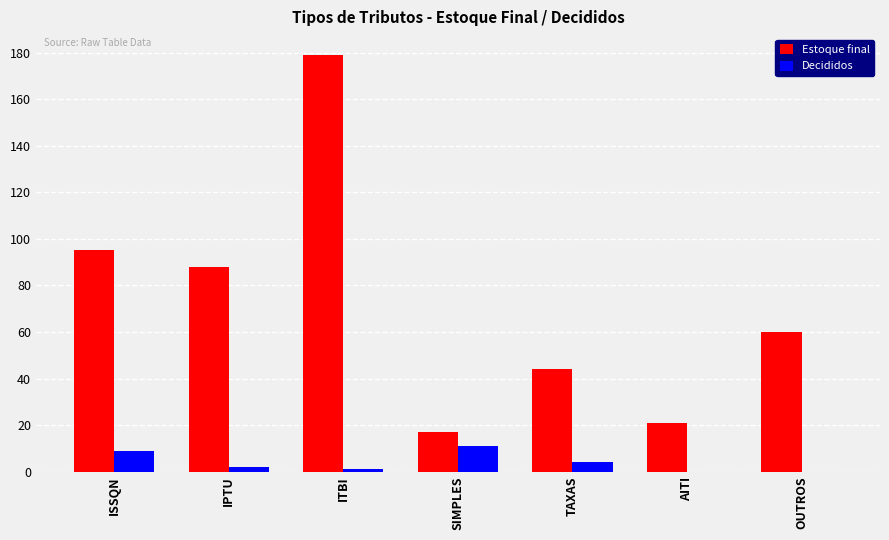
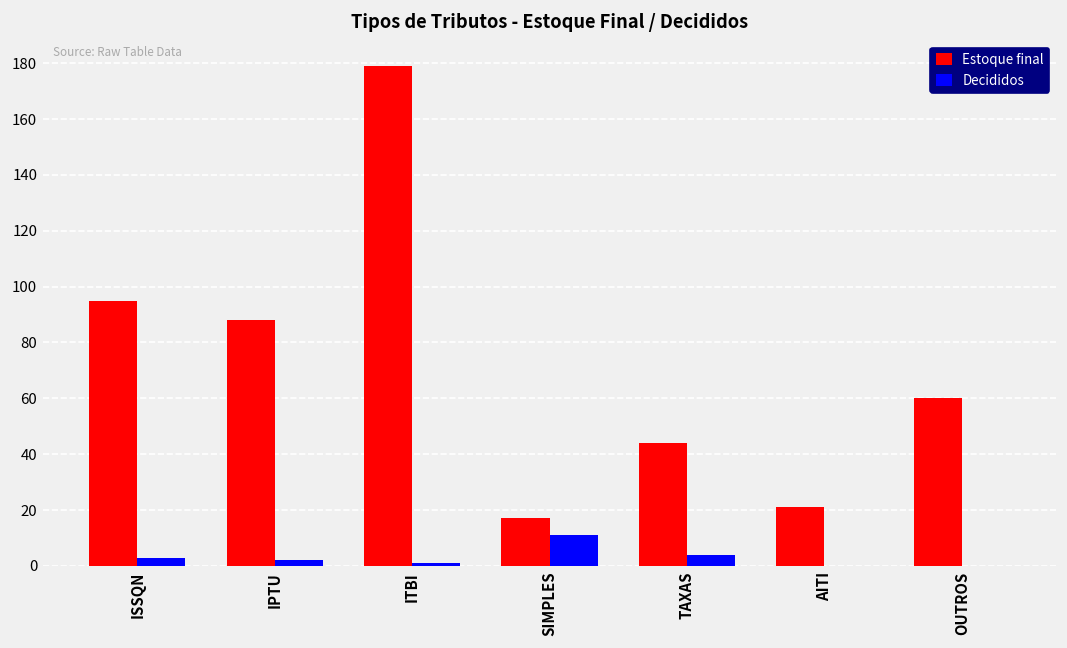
  {
    "Estoque final": {
      "ISSQN": 95,
      "IPTU": 88,
      "ITBI": 179,
      "SIMPLES": 17,
      "TAXAS": 44,
      "AITI": 21,
      "OUTROS": 60
    },
    "Decididos": {
-     "ISSQN": 9,
+     "ISSQN": 3,
      "IPTU": 2,
      "SIMPLES": 11,
      "TAXAS": 4,
      "AITI": 0,
      "OUTROS": 0
    }
  }
